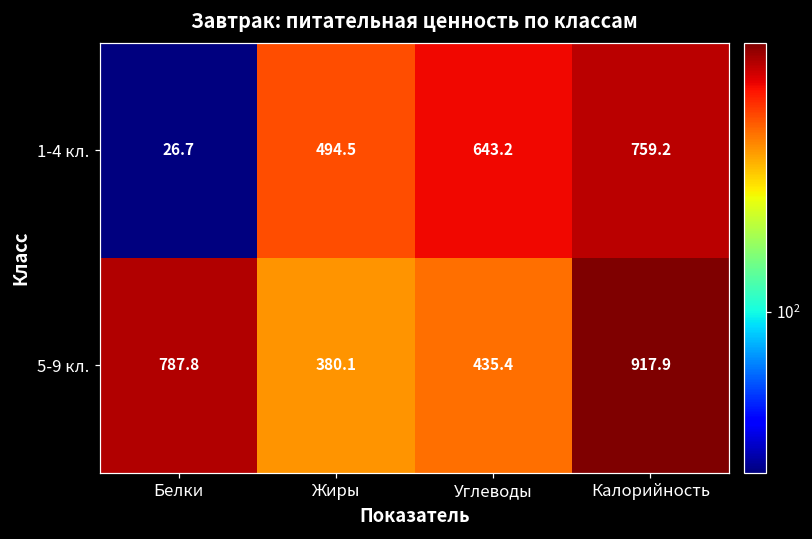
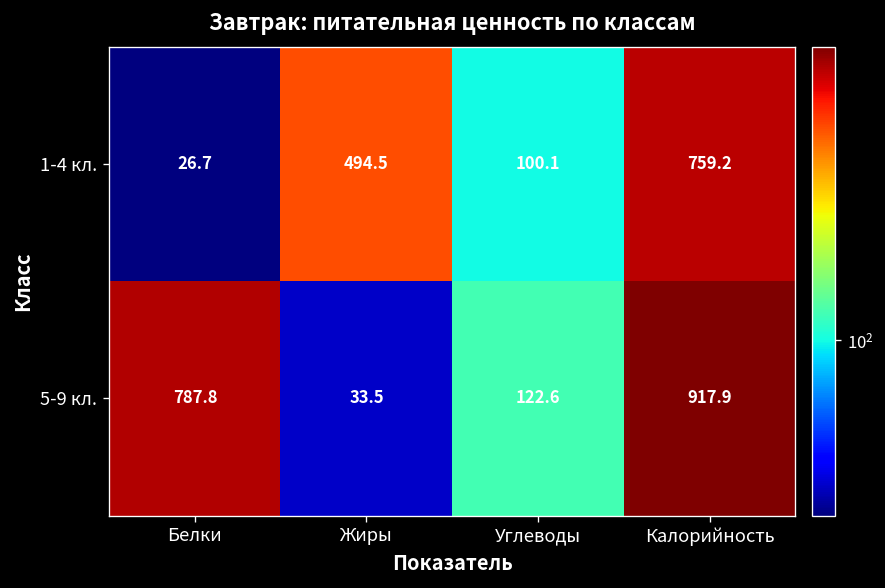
  {
    "1-4 кл.": {
      "Белки": 26.7,
      "Жиры": 494.5,
-     "Углеводы": 643.2,
+     "Углеводы": 100.1,
      "Калорийность": 759.2
    },
    "5-9 кл.": {
      "Белки": 787.8,
-     "Жиры": 380.1,
-     "Углеводы": 435.4,
+     "Жиры": 33.5,
+     "Углеводы": 122.6,
      "Калорийность": 917.9
    }
  }
